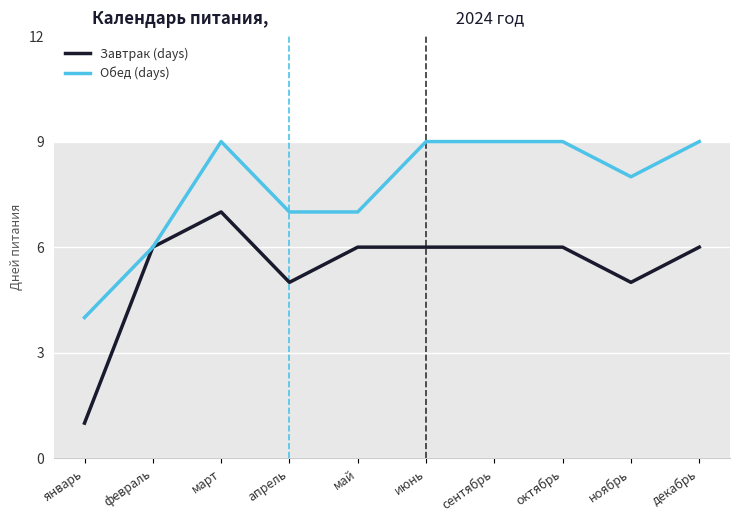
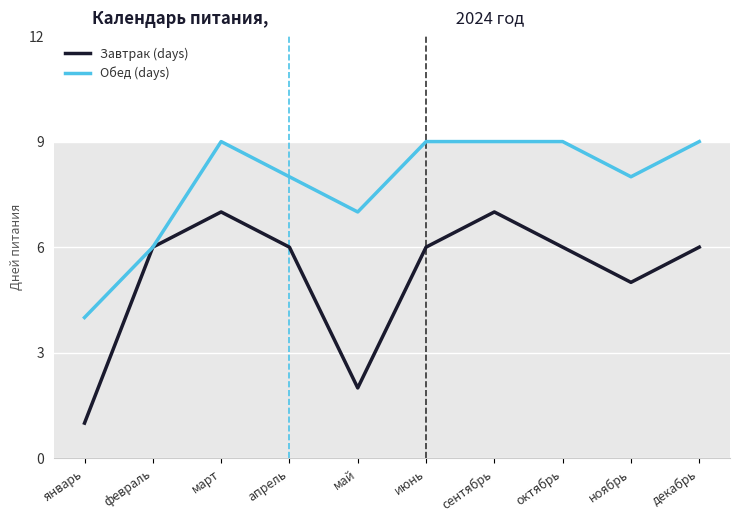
  {
    "Завтрак (days)": {
      "январь": 1,
      "март": 7,
-     "апрель": 5,
-     "май": 6,
+     "апрель": 6,
+     "май": 2,
      "июнь": 6,
-     "сентябрь": 6,
+     "сентябрь": 7,
      "октябрь": 6,
      "ноябрь": 5,
      "декабрь": 6
    },
    "Обед (days)": {
      "январь": 4,
      "март": 9,
-     "апрель": 7,
+     "апрель": 8,
      "май": 7,
      "июнь": 9,
      "сентябрь": 9,
      "октябрь": 9,
      "ноябрь": 8,
      "декабрь": 9
    }
  }
